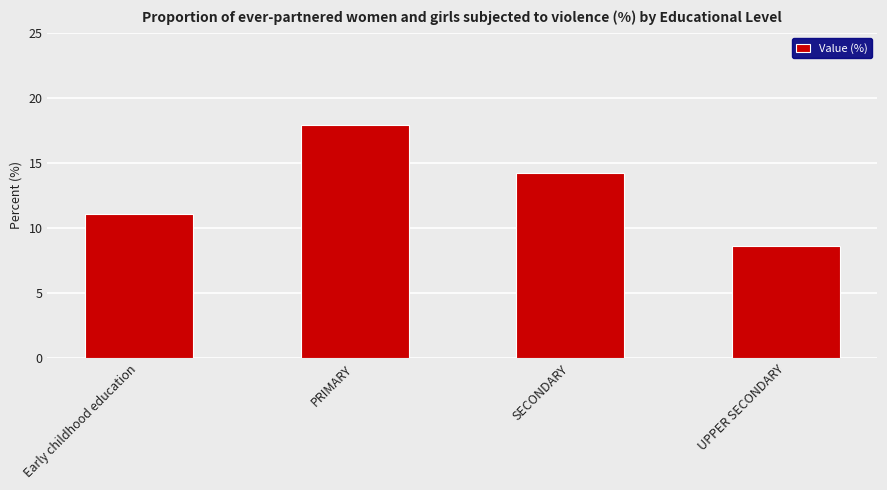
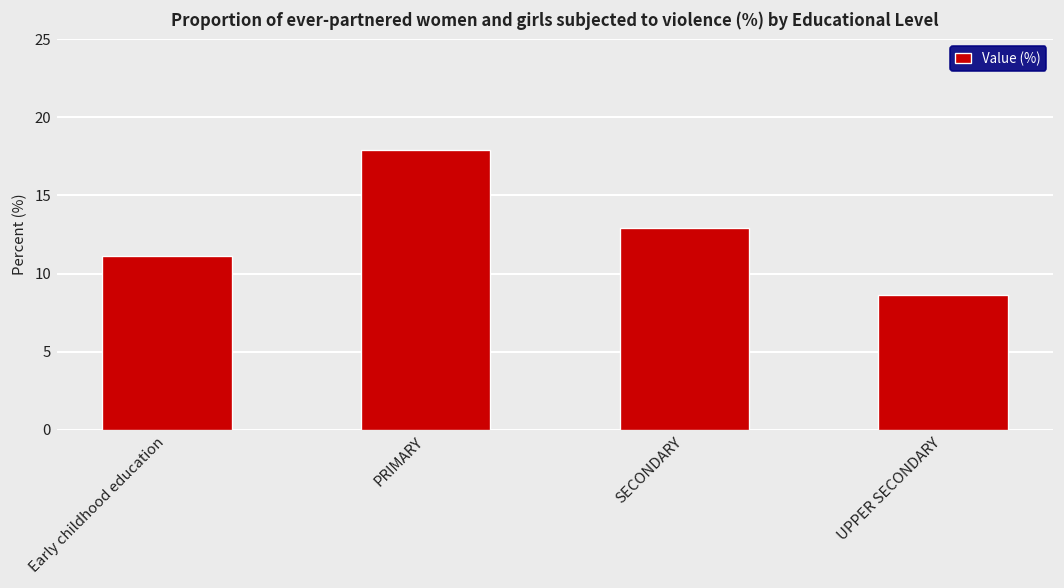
  {
    "Early childhood education": 11.1,
    "PRIMARY": 17.9,
-   "SECONDARY": 14.2,
+   "SECONDARY": 12.9,
    "UPPER SECONDARY": 8.6
  }
